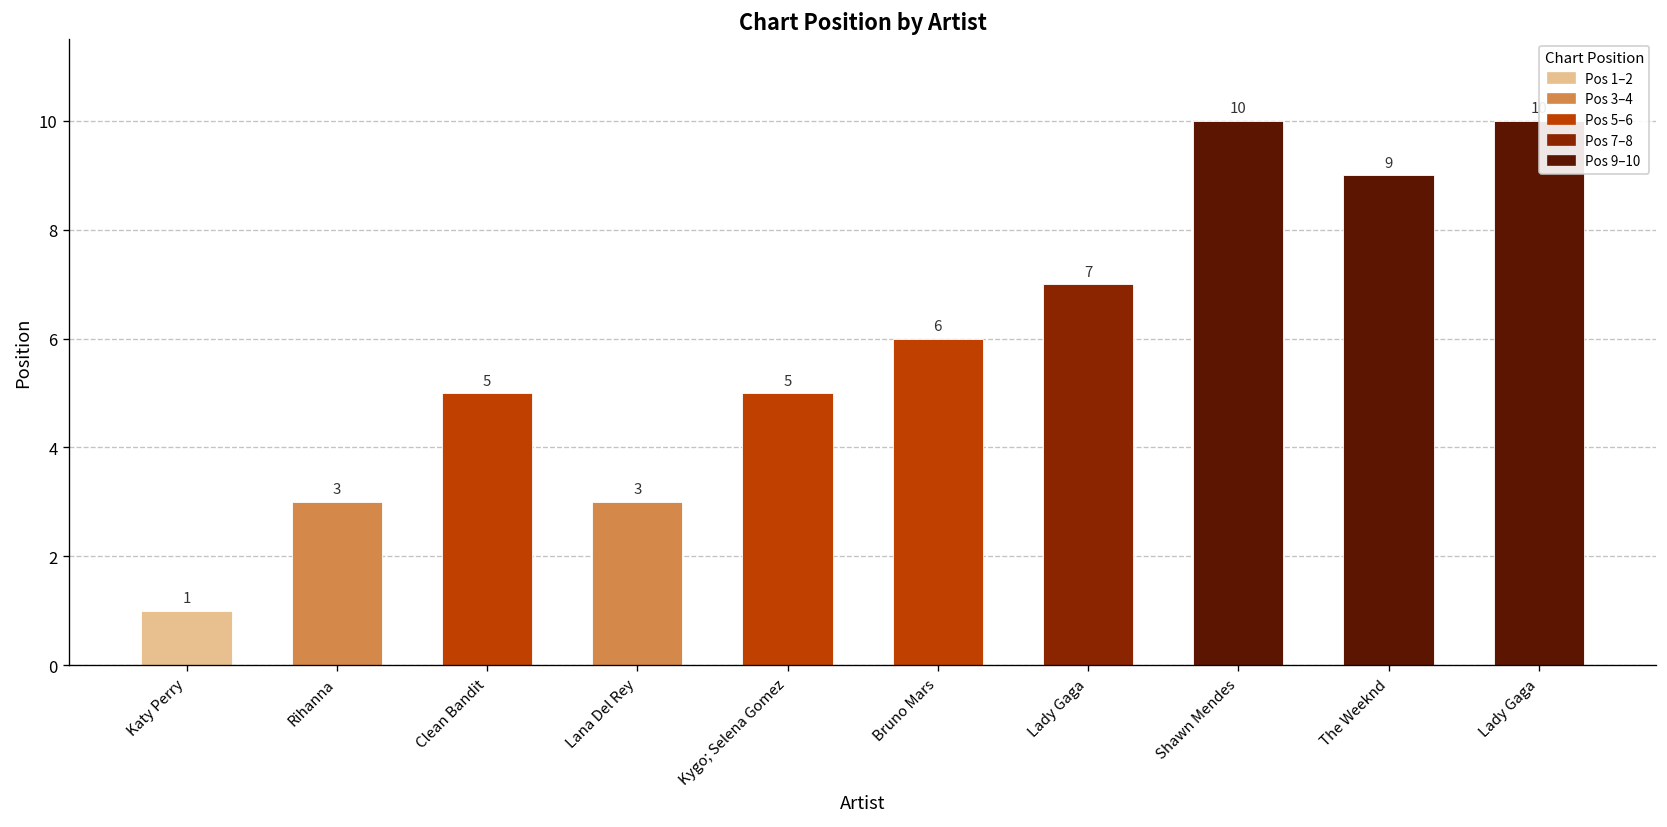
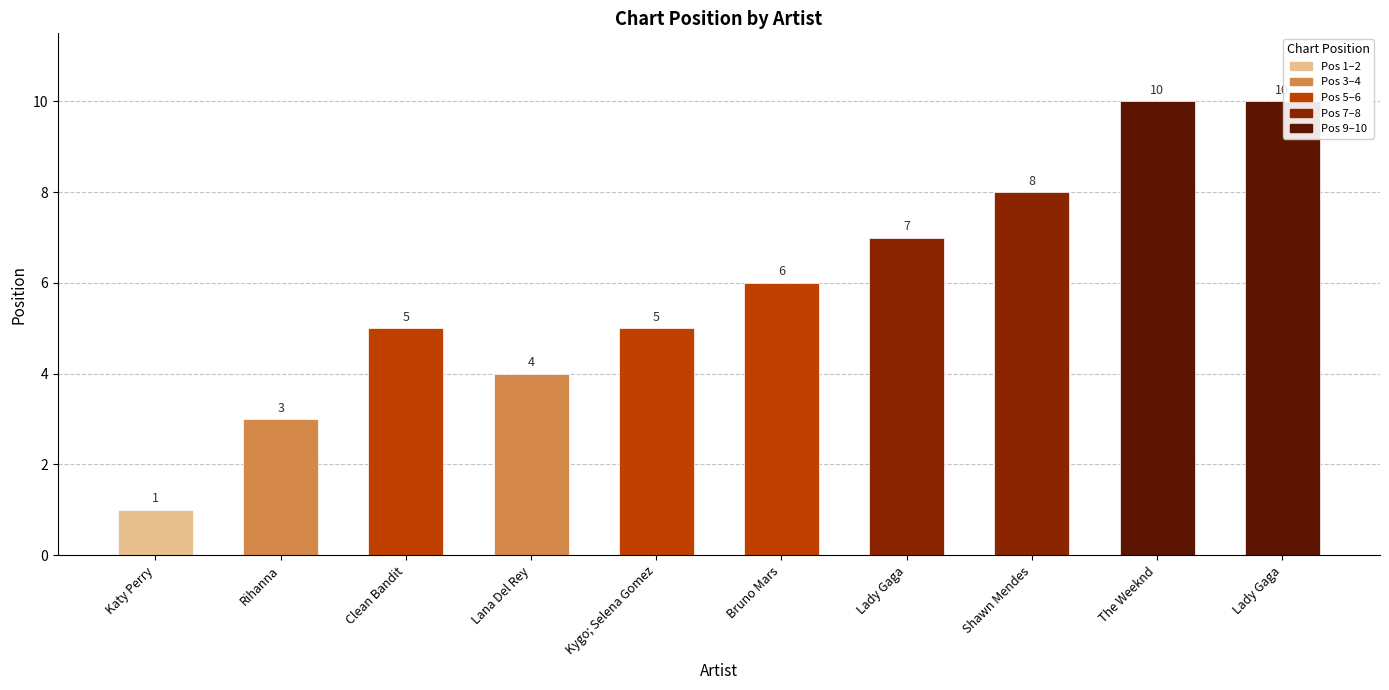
  {
    "Katy Perry": 1,
    "Rihanna": 3,
    "Clean Bandit": 5,
-   "Lana Del Rey": 3,
+   "Lana Del Rey": 4,
    "Kygo; Selena Gomez": 5,
    "Bruno Mars": 6,
-   "Shawn Mendes": 10,
-   "The Weeknd": 9
+   "Shawn Mendes": 8,
+   "The Weeknd": 10
  }
